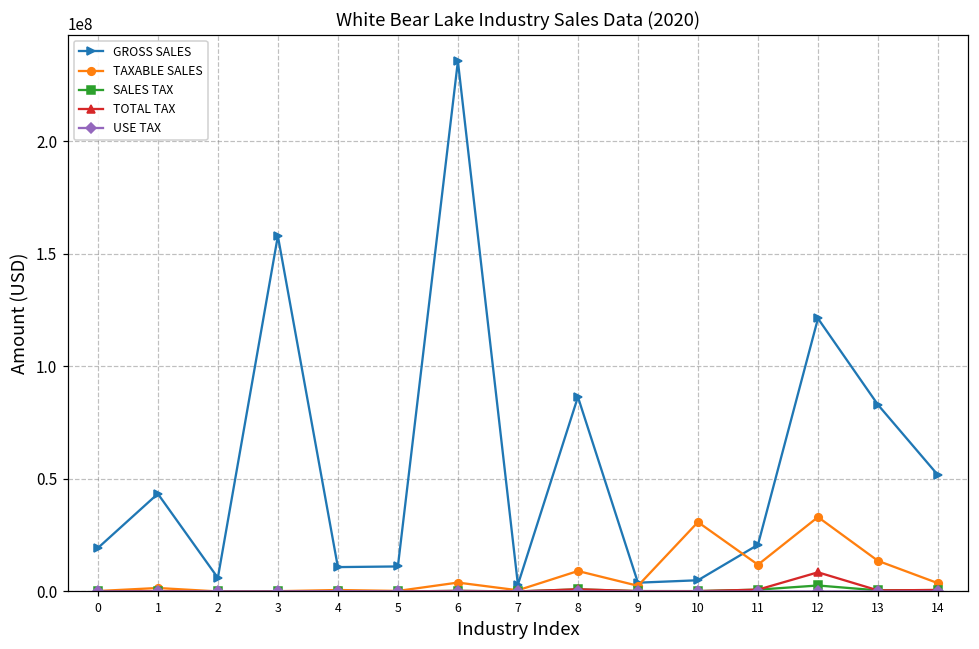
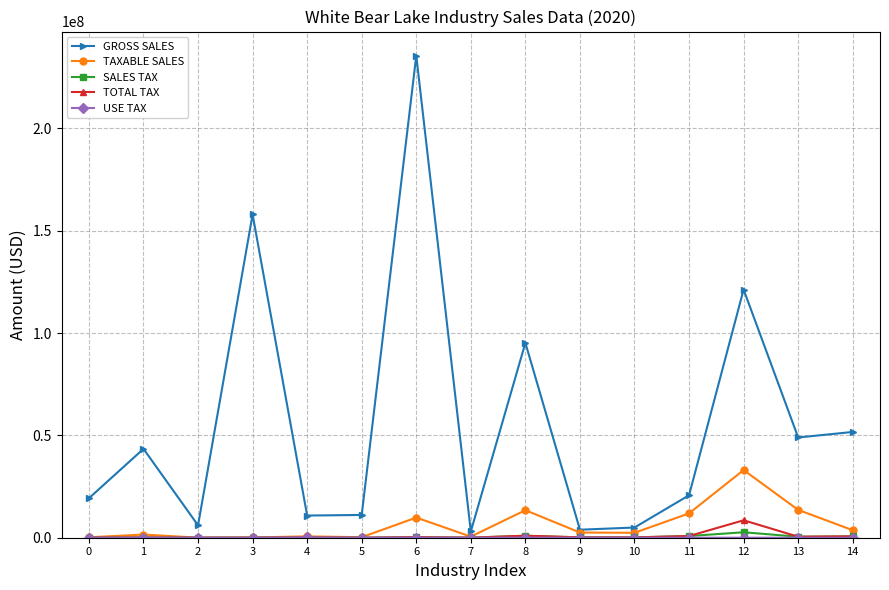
  {
    "GROSS SALES": {
      "0": 19000000,
      "1": 43000000,
      "2": 6000000,
      "3": 158000000,
      "4": 11000000,
      "5": 11000000,
      "6": 236000000,
      "7": 3000000,
-     "8": 86000000,
+     "8": 95000000,
      "9": 4000000,
      "10": 5000000,
      "11": 21000000,
      "12": 121000000,
-     "13": 83000000,
+     "13": 49000000,
      "14": 52000000
    },
    "TAXABLE SALES": {
      "1": 2000000,
-     "6": 4000000,
-     "8": 9000000,
+     "6": 10000000,
+     "8": 13000000,
      "9": 3000000,
-     "10": 31000000,
+     "10": 2000000,
      "11": 12000000,
      "12": 33000000,
      "13": 14000000,
      "14": 4000000
    },
    "SALES TAX": {
      "12": 3000000
    },
    "TOTAL TAX": {
      "12": 9000000
    },
    "USE TAX": {
      "12": 0
    }
  }
